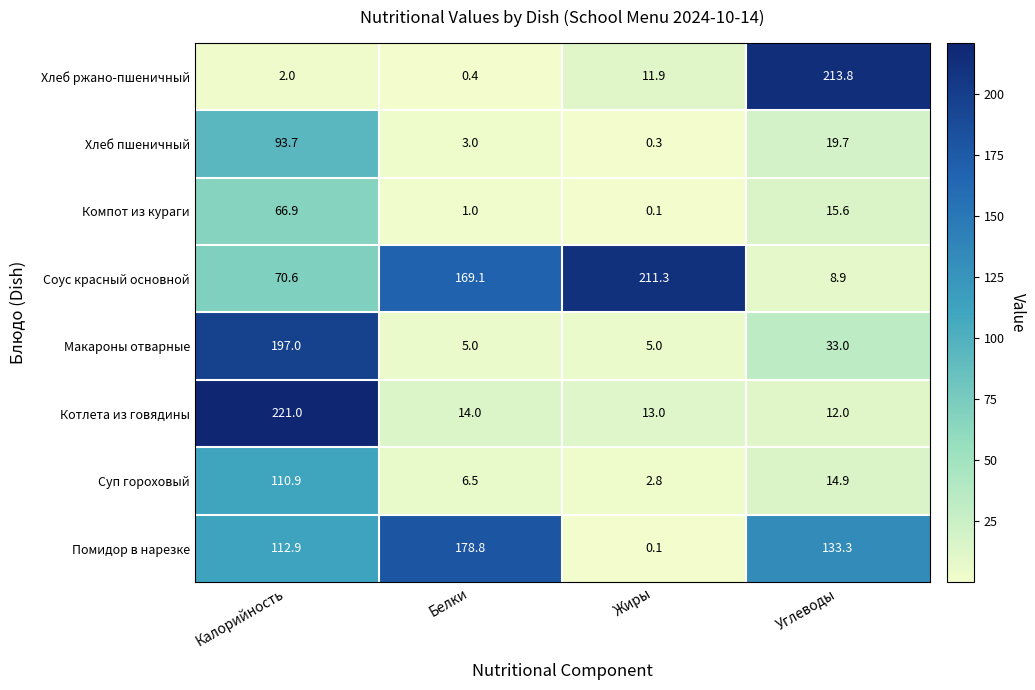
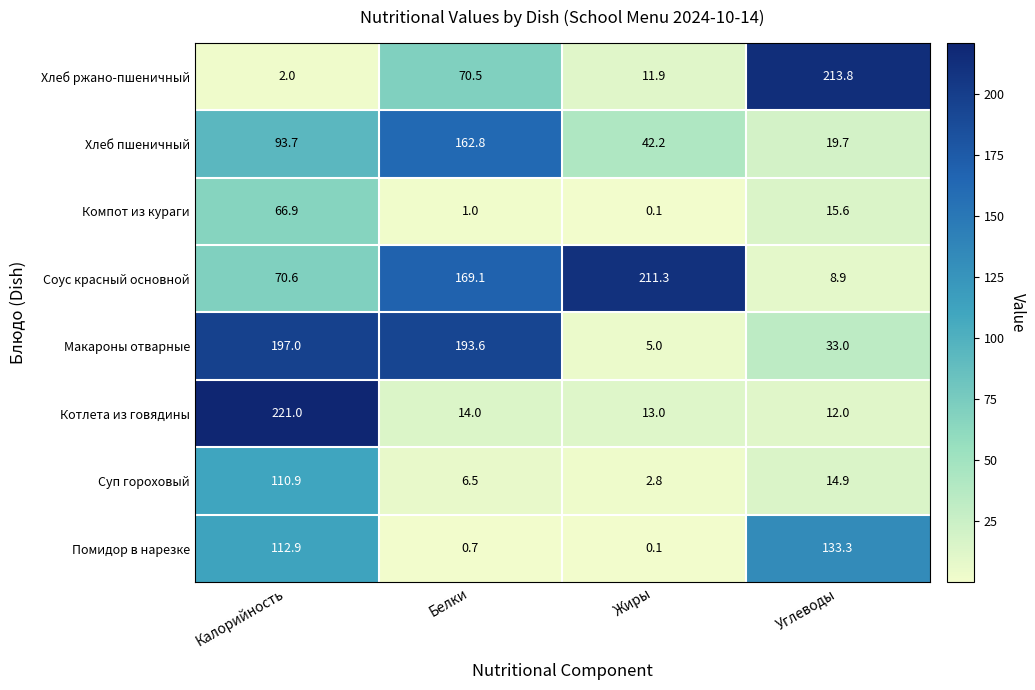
  {
    "Хлеб ржано-пшеничный": {
      "Калорийность": 2.0,
-     "Белки": 0.4,
+     "Белки": 70.5,
      "Жиры": 11.9,
      "Углеводы": 213.8
    },
    "Хлеб пшеничный": {
      "Калорийность": 93.7,
-     "Белки": 3.0,
-     "Жиры": 0.3,
+     "Белки": 162.8,
+     "Жиры": 42.2,
      "Углеводы": 19.7
    },
    "Компот из кураги": {
      "Калорийность": 66.9,
      "Белки": 1.0,
      "Жиры": 0.1,
      "Углеводы": 15.6
    },
    "Соус красный основной": {
      "Калорийность": 70.6,
      "Белки": 169.1,
      "Жиры": 211.3,
      "Углеводы": 8.9
    },
    "Макароны отварные": {
      "Калорийность": 197.0,
-     "Белки": 5.0,
+     "Белки": 193.6,
      "Жиры": 5.0,
      "Углеводы": 33.0
    },
    "Котлета из говядины": {
      "Калорийность": 221.0,
      "Белки": 14.0,
      "Жиры": 13.0,
      "Углеводы": 12.0
    },
    "Суп гороховый": {
      "Калорийность": 110.9,
      "Белки": 6.5,
      "Жиры": 2.8,
      "Углеводы": 14.9
    },
    "Помидор в нарезке": {
      "Калорийность": 112.9,
-     "Белки": 178.8,
+     "Белки": 0.7,
      "Жиры": 0.1,
      "Углеводы": 133.3
    }
  }
